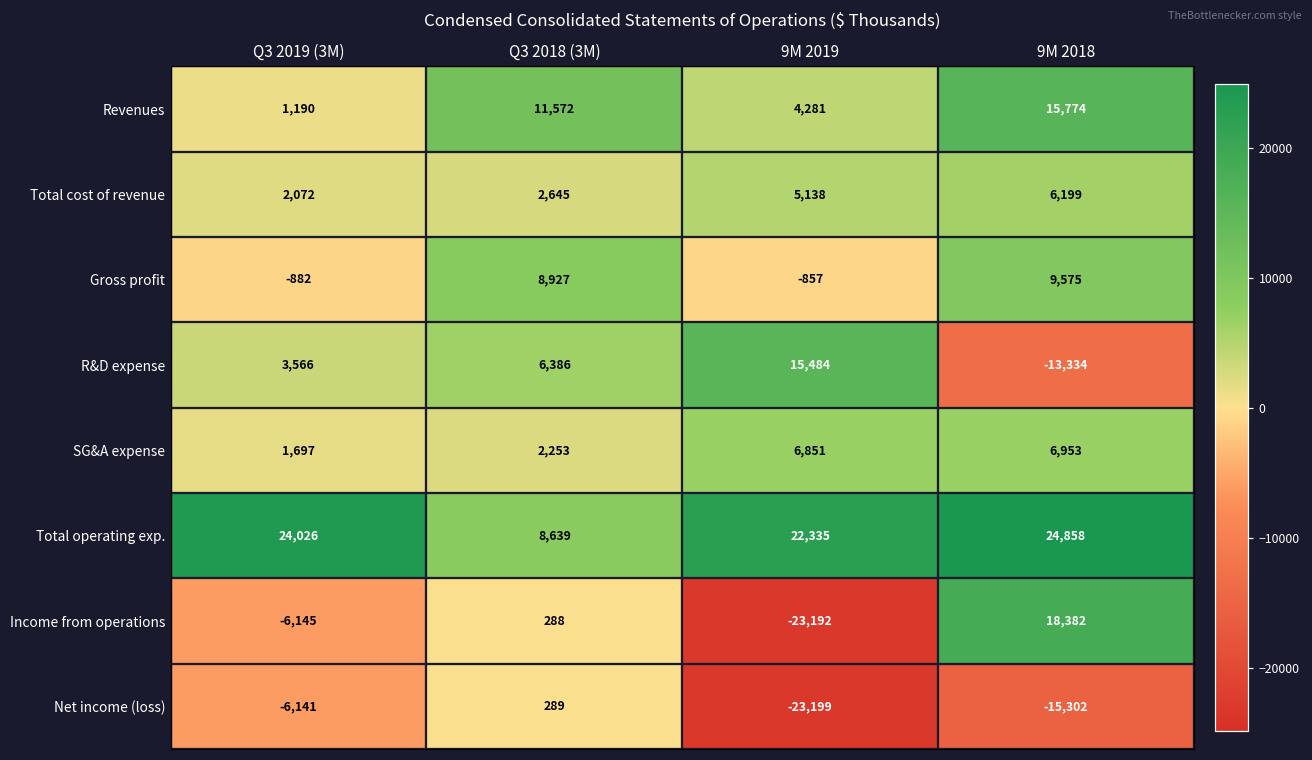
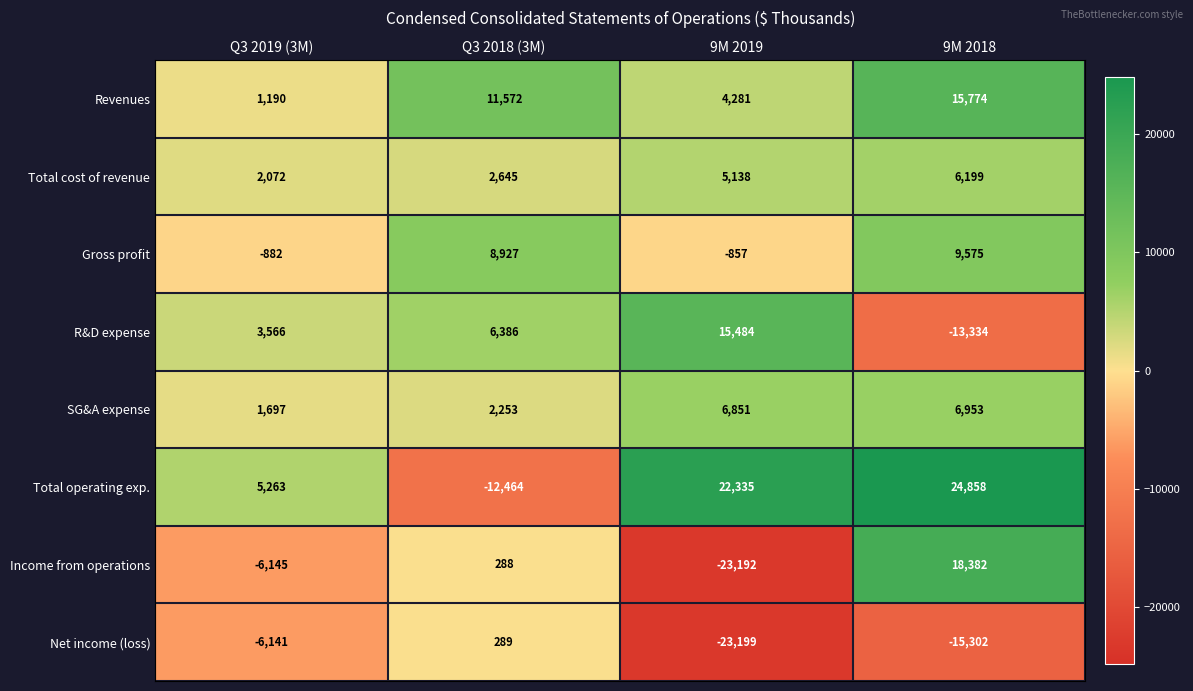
  {
    "Revenues": {
      "Q3 2019 (3M)": "1,190",
      "Q3 2018 (3M)": "11,572",
      "9M 2019": "4,281",
      "9M 2018": "15,774"
    },
    "Total cost of revenue": {
      "Q3 2019 (3M)": "2,072",
      "Q3 2018 (3M)": "2,645",
      "9M 2019": "5,138",
      "9M 2018": "6,199"
    },
    "Gross profit": {
      "Q3 2019 (3M)": "-882",
      "Q3 2018 (3M)": "8,927",
      "9M 2019": "-857",
      "9M 2018": "9,575"
    },
    "R&D expense": {
      "Q3 2019 (3M)": "3,566",
      "Q3 2018 (3M)": "6,386",
      "9M 2019": "15,484",
      "9M 2018": "-13,334"
    },
    "SG&A expense": {
      "Q3 2019 (3M)": "1,697",
      "Q3 2018 (3M)": "2,253",
      "9M 2019": "6,851",
      "9M 2018": "6,953"
    },
    "Total operating exp.": {
-     "Q3 2019 (3M)": "24,026",
-     "Q3 2018 (3M)": "8,639",
+     "Q3 2019 (3M)": "5,263",
+     "Q3 2018 (3M)": "-12,464",
      "9M 2019": "22,335",
      "9M 2018": "24,858"
    },
    "Income from operations": {
      "Q3 2019 (3M)": "-6,145",
      "Q3 2018 (3M)": "288",
      "9M 2019": "-23,192",
      "9M 2018": "18,382"
    },
    "Net income (loss)": {
      "Q3 2019 (3M)": "-6,141",
      "Q3 2018 (3M)": "289",
      "9M 2019": "-23,199",
      "9M 2018": "-15,302"
    }
  }
